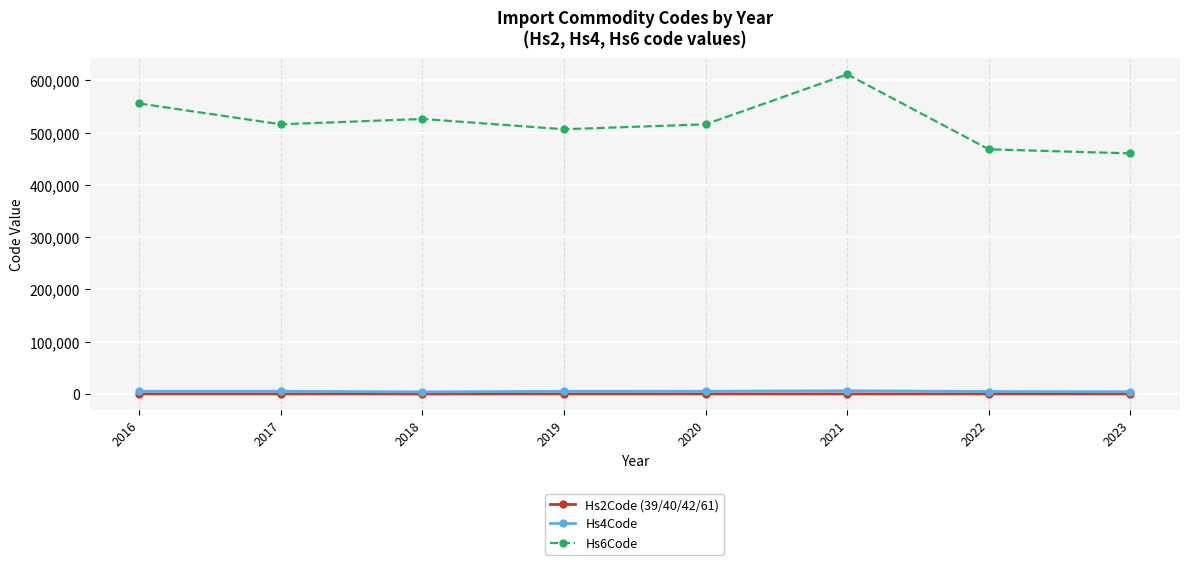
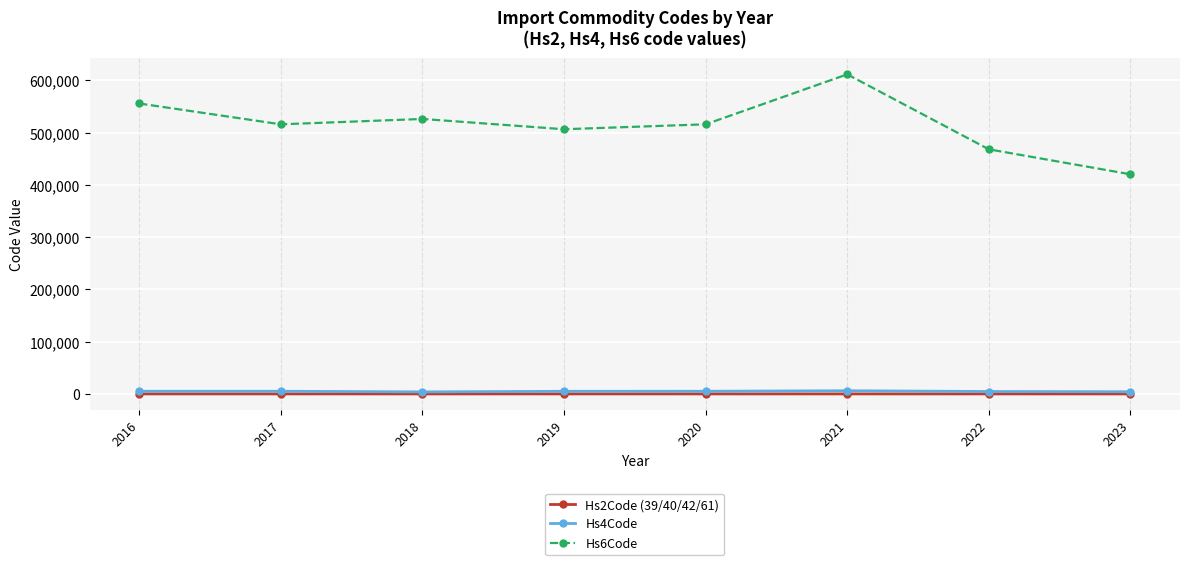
  {
    "Hs2Code (39/40/42/61)": {
      "2016": "0",
      "2017": "0",
      "2019": "0",
      "2020": "0",
      "2021": "0"
    },
    "Hs4Code": {
      "2016": "10,000",
      "2017": "10,000",
      "2019": "10,000",
      "2020": "10,000",
      "2021": "10,000"
    },
    "Hs6Code": {
      "2016": "560,000",
      "2017": "520,000",
      "2018": "530,000",
      "2019": "510,000",
      "2020": "520,000",
      "2021": "610,000",
      "2022": "470,000",
-     "2023": "460,000"
+     "2023": "420,000"
    }
  }
